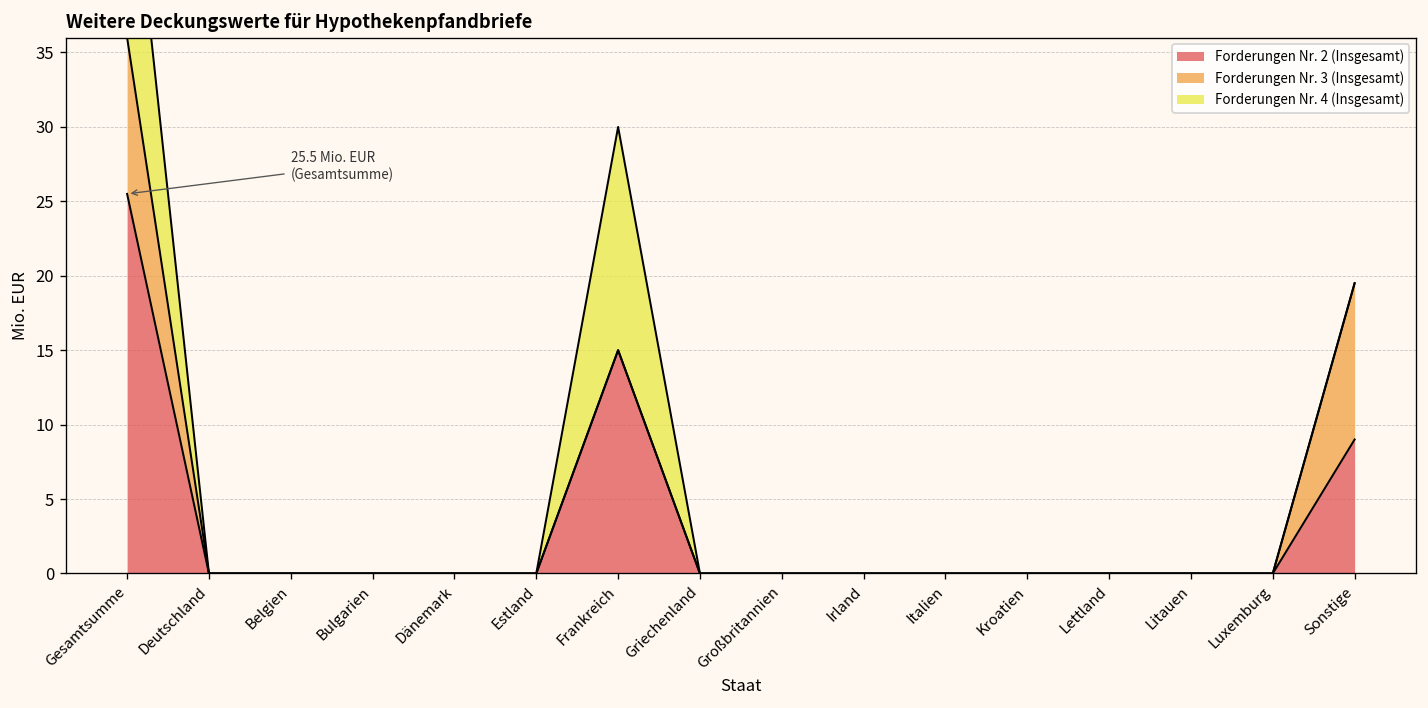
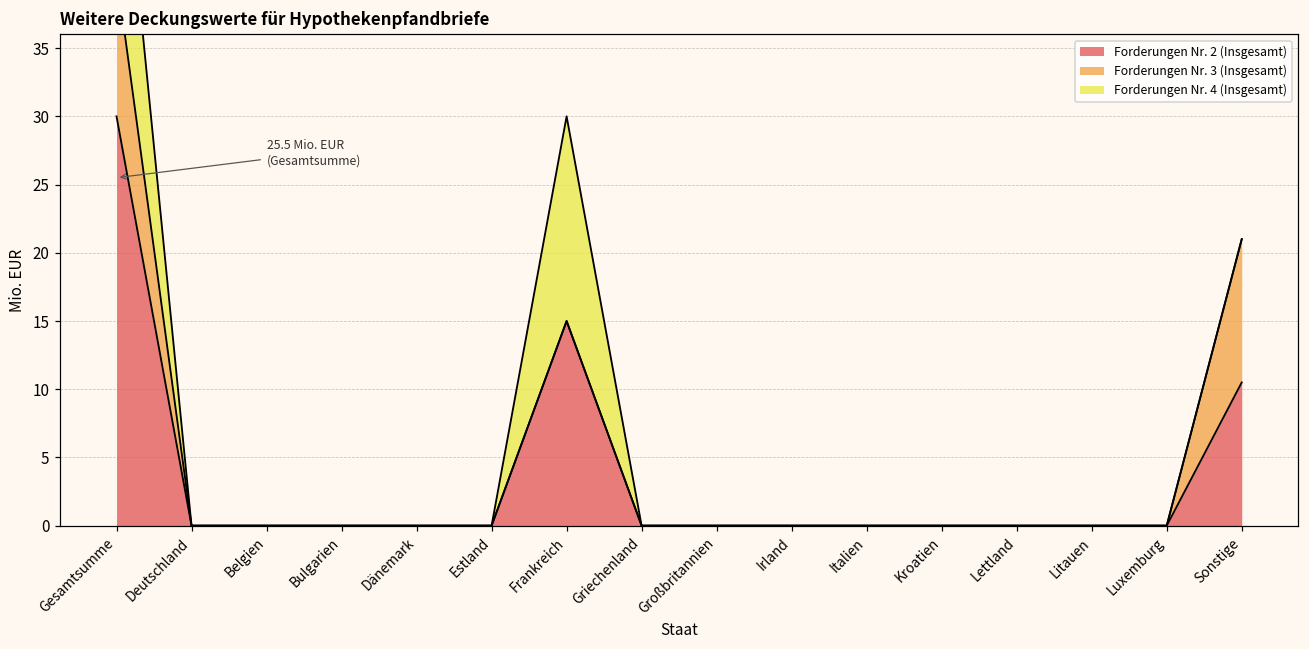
  {
    "Forderungen Nr. 2 (Insgesamt)": {
-     "Gesamtsumme": 25.5,
-     "Sonstige": 9.0
+     "Gesamtsumme": 30.0,
+     "Sonstige": 10.5
    },
    "Forderungen Nr. 4 (Insgesamt)": {
      "Frankreich": 15.0
    }
  }
